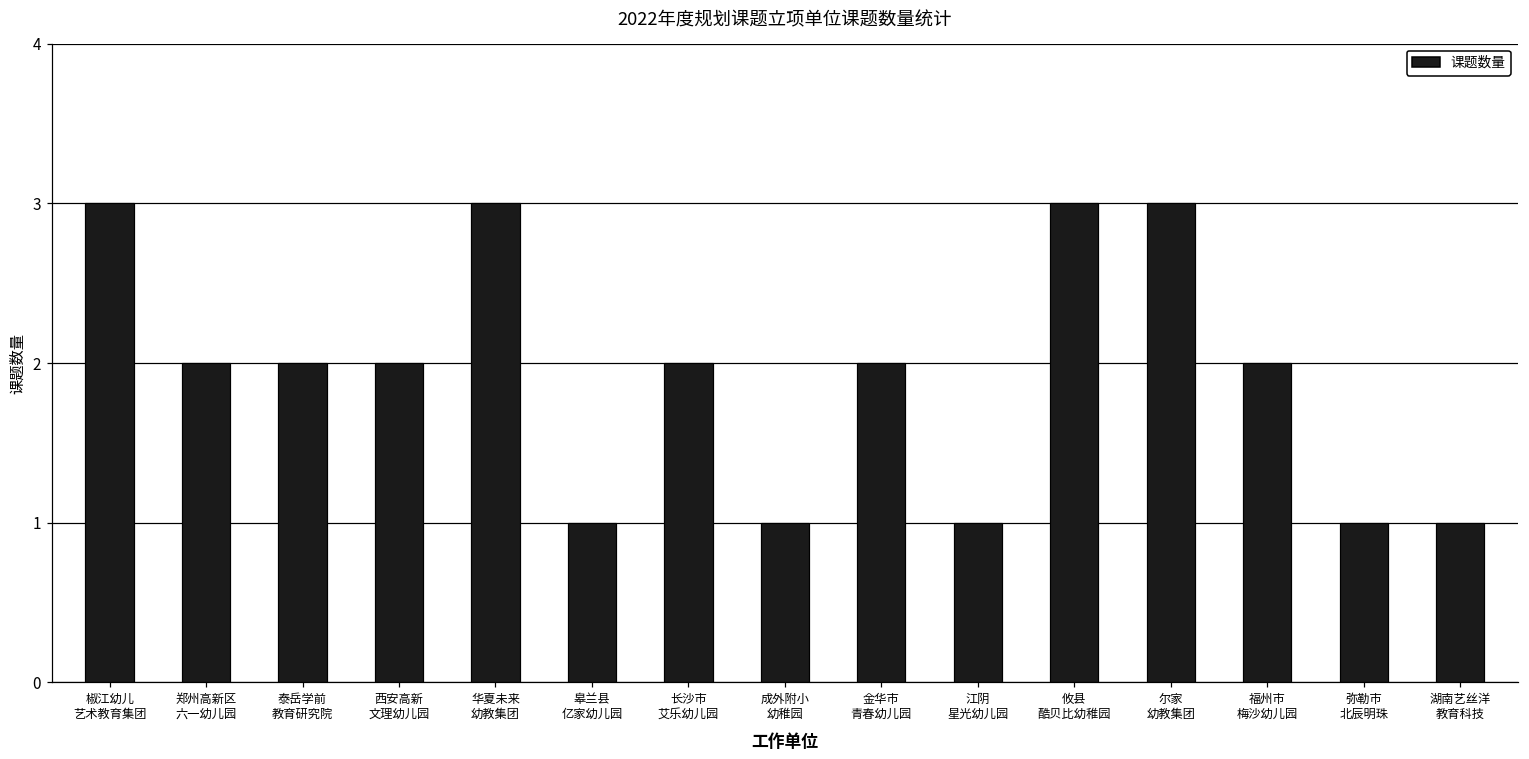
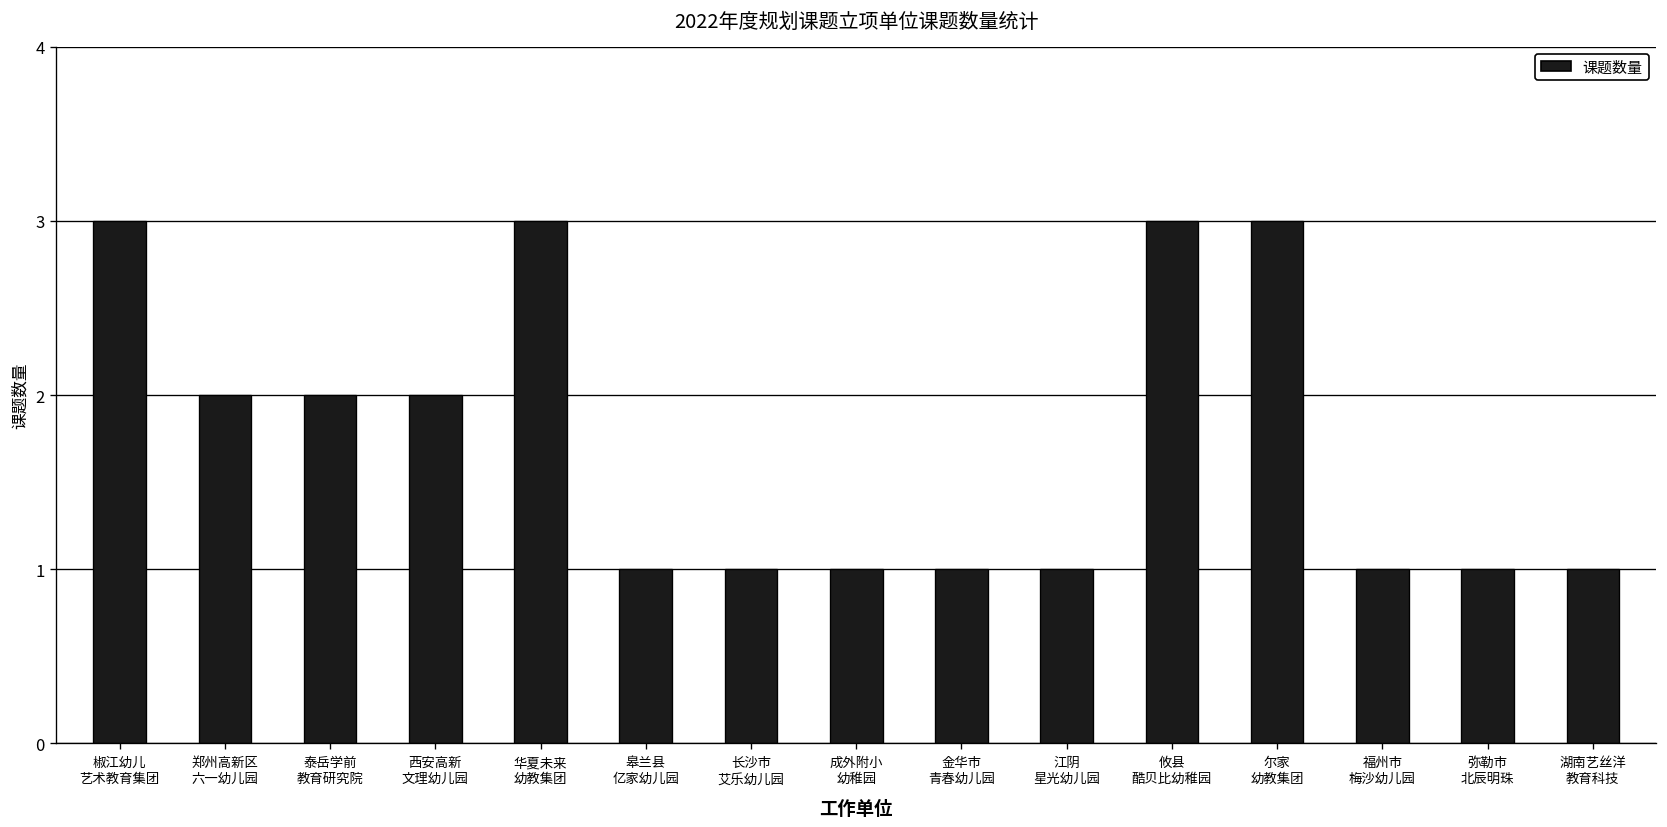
  {
    "椒江幼儿 艺术教育集团": 3,
    "郑州高新区 六一幼儿园": 2,
    "泰岳学前 教育研究院": 2,
    "西安高新 文理幼儿园": 2,
    "华夏未来 幼教集团": 3,
    "皋兰县 亿家幼儿园": 1,
-   "长沙市 艾乐幼儿园": 2,
+   "长沙市 艾乐幼儿园": 1,
    "成外附小 幼稚园": 1,
-   "金华市 青春幼儿园": 2,
+   "金华市 青春幼儿园": 1,
    "江阴 星光幼儿园": 1,
    "攸县 酷贝比幼稚园": 3,
    "尔家 幼教集团": 3,
-   "福州市 梅沙幼儿园": 2,
+   "福州市 梅沙幼儿园": 1,
    "弥勒市 北辰明珠": 1,
    "湖南艺丝洋 教育科技": 1
  }
